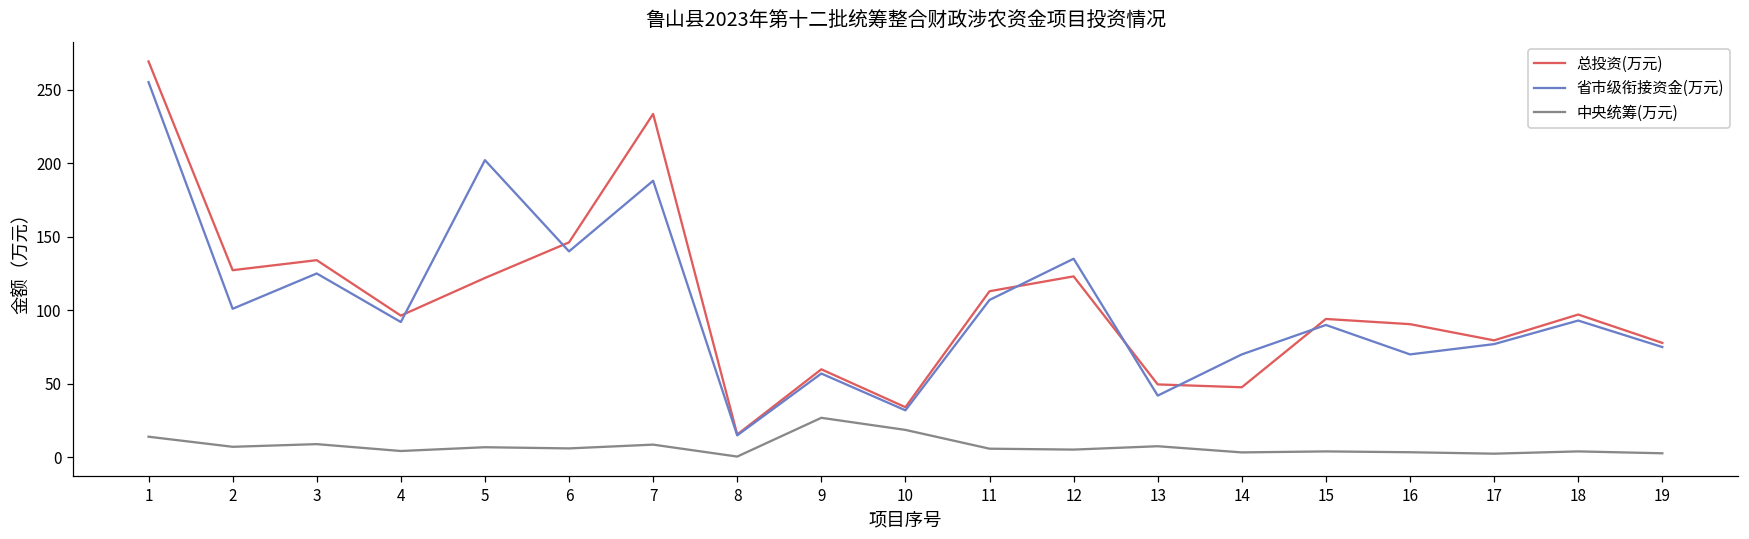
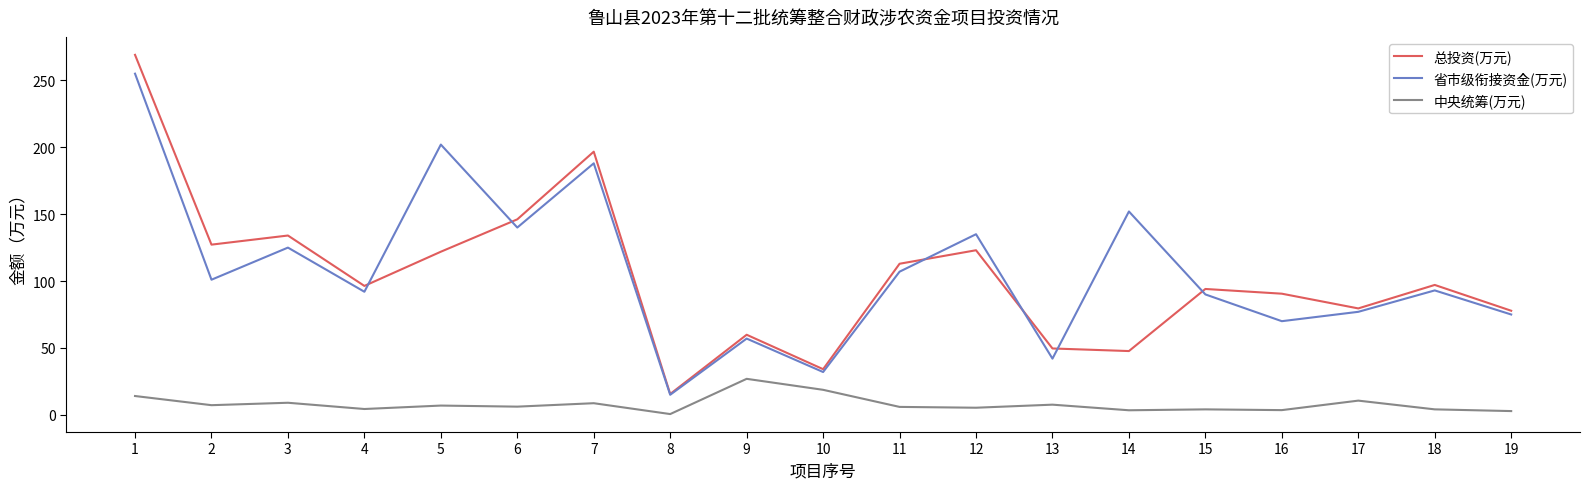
  {
    "总投资(万元)": {
      "1": 269,
      "2": 127,
      "3": 134,
      "4": 96,
      "5": 122,
      "6": 146,
-     "7": 233,
+     "7": 197,
      "9": 60,
      "10": 34,
      "11": 113,
      "12": 123,
      "13": 50,
      "14": 48,
      "15": 94,
      "16": 91,
      "17": 80,
      "18": 97,
      "19": 78
    },
    "省市级衔接资金(万元)": {
      "1": 255,
      "2": 101,
      "3": 125,
      "4": 92,
      "5": 202,
      "6": 140,
      "7": 188,
      "9": 57,
      "10": 32,
      "11": 107,
      "12": 135,
      "13": 42,
-     "14": 70,
+     "14": 152,
      "15": 90,
      "16": 70,
      "17": 77,
      "18": 93,
      "19": 75
    },
    "中央统筹(万元)": {
      "1": 14,
      "2": 7,
      "3": 9,
      "4": 4,
      "5": 7,
      "6": 6,
      "7": 9,
      "8": 1,
      "9": 27,
      "10": 19,
      "11": 6,
      "12": 5,
      "13": 8,
      "14": 3,
      "15": 4,
      "16": 4,
-     "17": 3,
+     "17": 11,
      "18": 4,
      "19": 3
    }
  }
